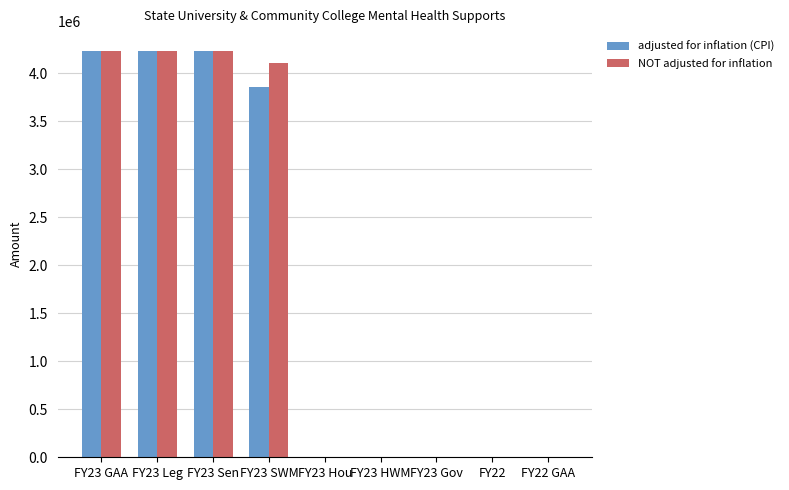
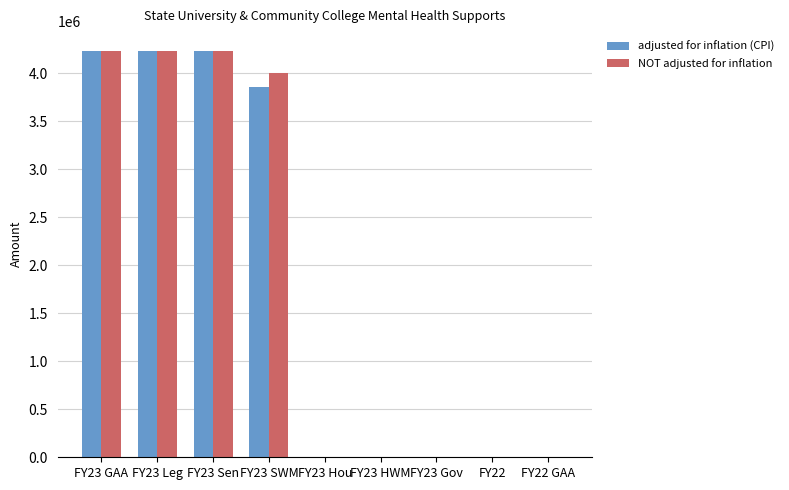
  {
    "adjusted for inflation (CPI)": {
      "FY23 GAA": 4200000,
      "FY23 Leg": 4200000,
      "FY23 Sen": 4200000,
      "FY23 SWM": 3900000,
      "FY23 Hou": 0,
      "FY23 HWM": 0,
      "FY23 Gov": 0,
      "FY22": 0,
      "FY22 GAA": 0
    },
    "NOT adjusted for inflation": {
      "FY23 GAA": 4200000,
      "FY23 Leg": 4200000,
      "FY23 Sen": 4200000,
-     "FY23 SWM": 4100000,
+     "FY23 SWM": 4000000,
      "FY23 Hou": 0,
      "FY23 HWM": 0,
      "FY23 Gov": 0,
      "FY22": 0,
      "FY22 GAA": 0
    }
  }
